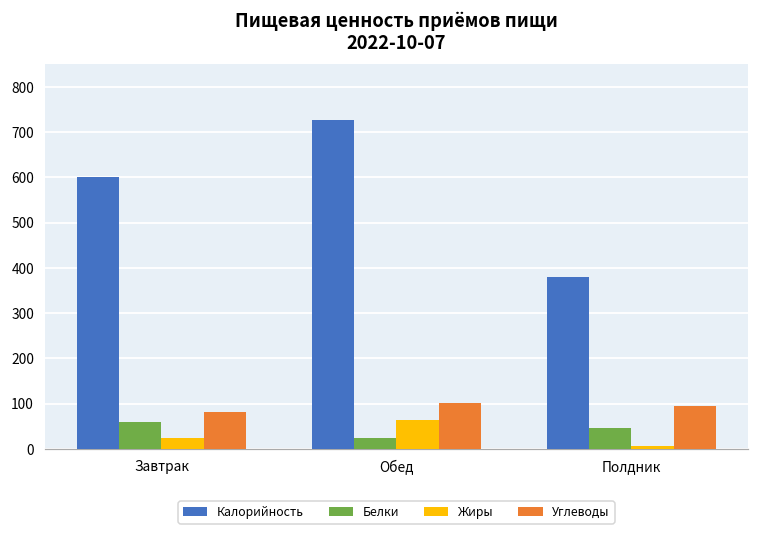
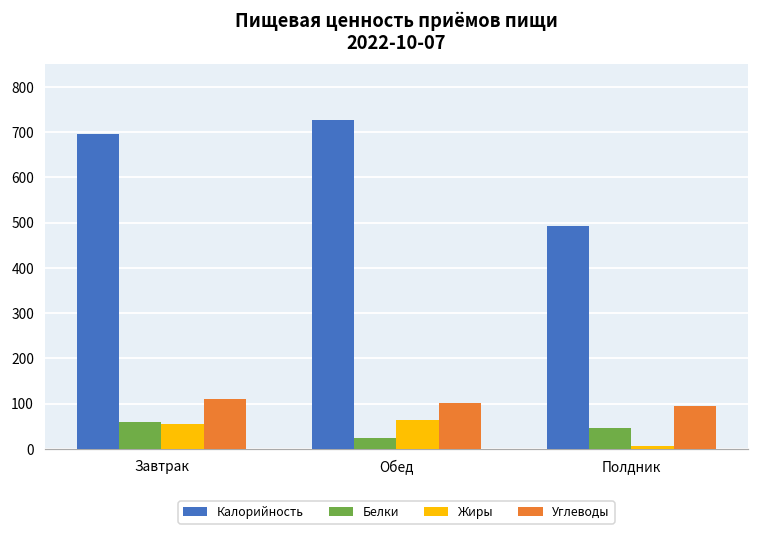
  {
    "Калорийность": {
-     "Завтрак": 600,
+     "Завтрак": 700,
      "Обед": 730,
-     "Полдник": 380
+     "Полдник": 490
    },
    "Белки": {
      "Завтрак": 60,
      "Обед": 20,
      "Полдник": 40
    },
    "Жиры": {
-     "Завтрак": 20,
+     "Завтрак": 50,
      "Обед": 60
    },
    "Углеводы": {
-     "Завтрак": 80,
+     "Завтрак": 110,
      "Обед": 100,
      "Полдник": 90
    }
  }
